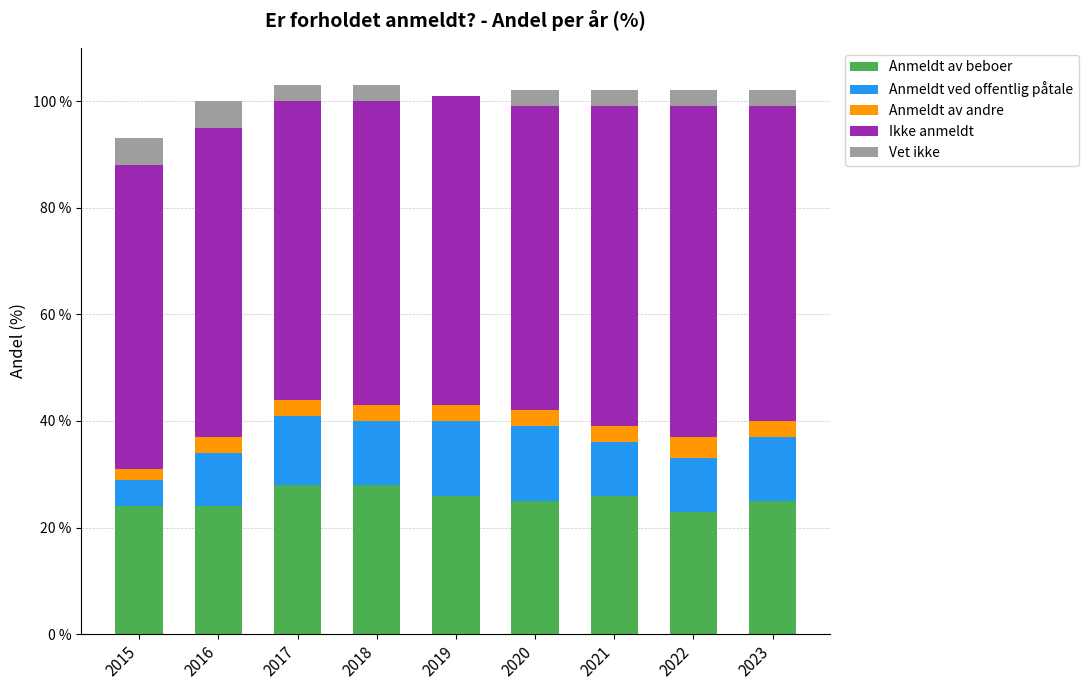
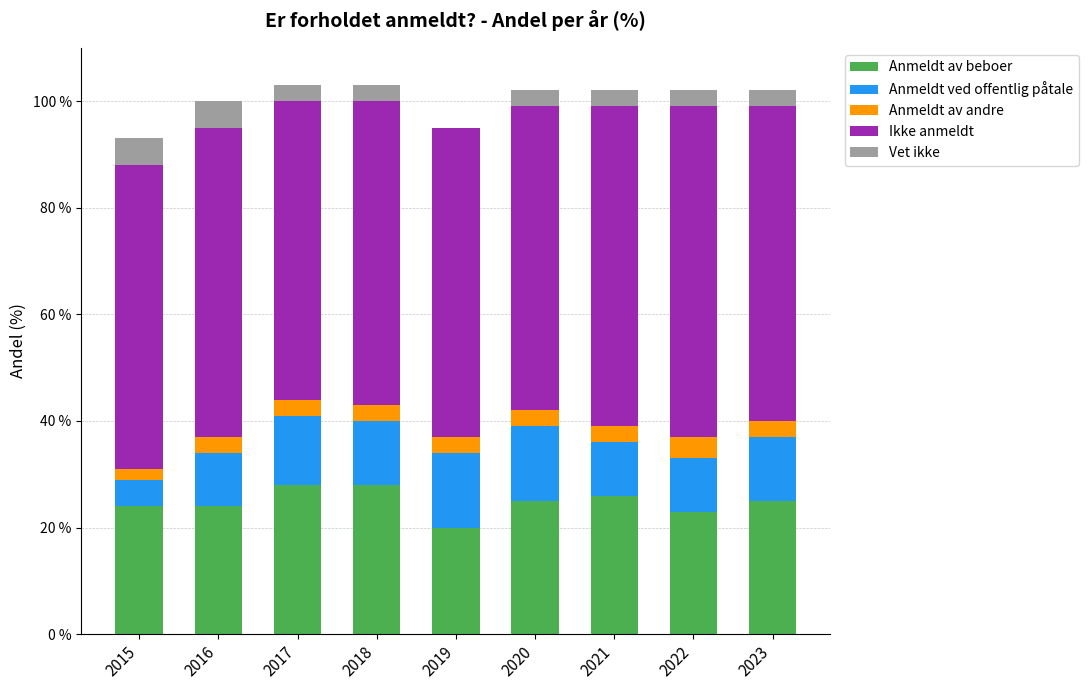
  {
    "Anmeldt av beboer": {
      "2015": "24 %",
      "2016": "24 %",
      "2017": "28 %",
      "2018": "28 %",
-     "2019": "26 %",
+     "2019": "20 %",
      "2020": "25 %",
      "2021": "26 %",
      "2022": "23 %",
      "2023": "25 %"
    },
    "Anmeldt ved offentlig påtale": {
      "2015": "5 %",
      "2016": "10 %",
      "2017": "13 %",
      "2018": "12 %",
      "2019": "14 %",
      "2020": "14 %",
      "2021": "10 %",
      "2022": "10 %",
      "2023": "12 %"
    },
    "Anmeldt av andre": {
      "2015": "2 %",
      "2016": "3 %",
      "2017": "3 %",
      "2018": "3 %",
      "2019": "3 %",
      "2020": "3 %",
      "2021": "3 %",
      "2022": "4 %",
      "2023": "3 %"
    },
    "Ikke anmeldt": {
      "2015": "57 %",
      "2016": "58 %",
      "2017": "56 %",
      "2018": "57 %",
      "2019": "58 %",
      "2020": "57 %",
      "2021": "60 %",
      "2022": "62 %",
      "2023": "59 %"
    },
    "Vet ikke": {
      "2015": "5 %",
      "2016": "5 %",
      "2017": "3 %",
      "2018": "3 %",
      "2019": "0 %",
      "2020": "3 %",
      "2021": "3 %",
      "2022": "3 %",
      "2023": "3 %"
    }
  }
